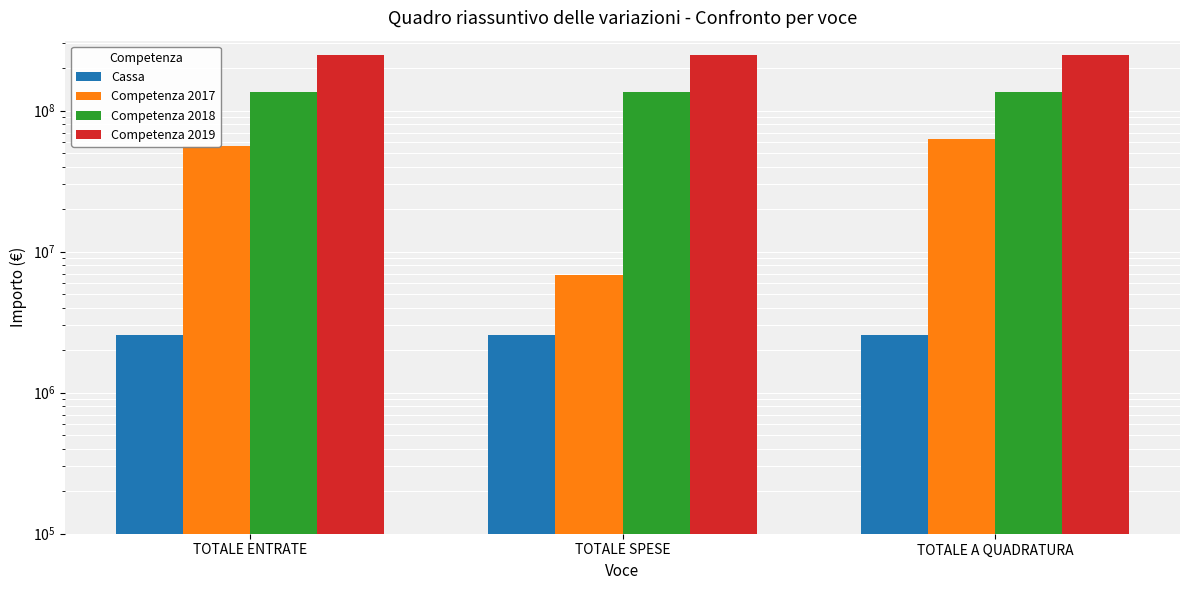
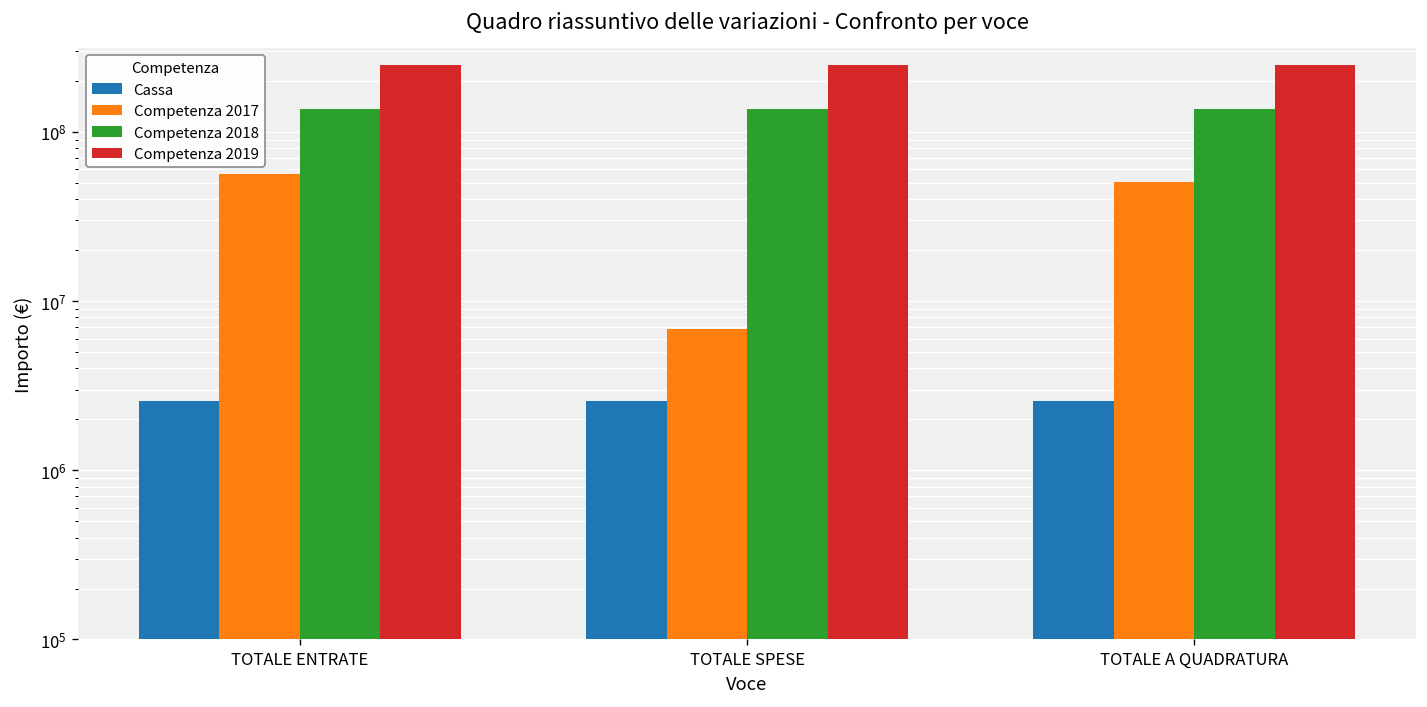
  {
    "Cassa": {
      "TOTALE ENTRATE": 2600000,
      "TOTALE SPESE": 2600000,
      "TOTALE A QUADRATURA": 2600000
    },
    "Competenza 2017": {
      "TOTALE SPESE": 7000000,
-     "TOTALE A QUADRATURA": 60000000
+     "TOTALE A QUADRATURA": 50000000
    },
    "Competenza 2018": {
      "TOTALE ENTRATE": 140000000,
      "TOTALE SPESE": 140000000,
      "TOTALE A QUADRATURA": 140000000
    },
    "Competenza 2019": {
      "TOTALE ENTRATE": 250000000,
      "TOTALE SPESE": 250000000,
      "TOTALE A QUADRATURA": 250000000
    }
  }
